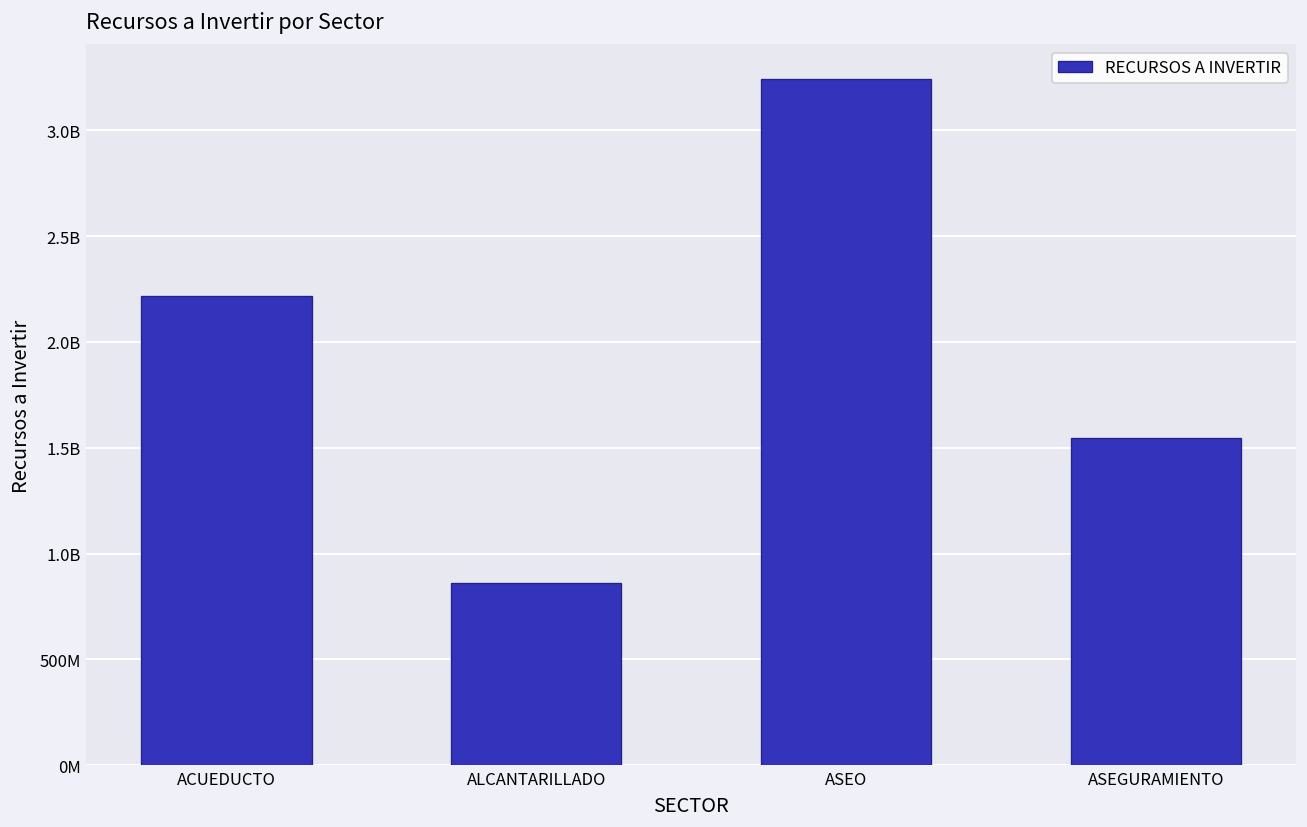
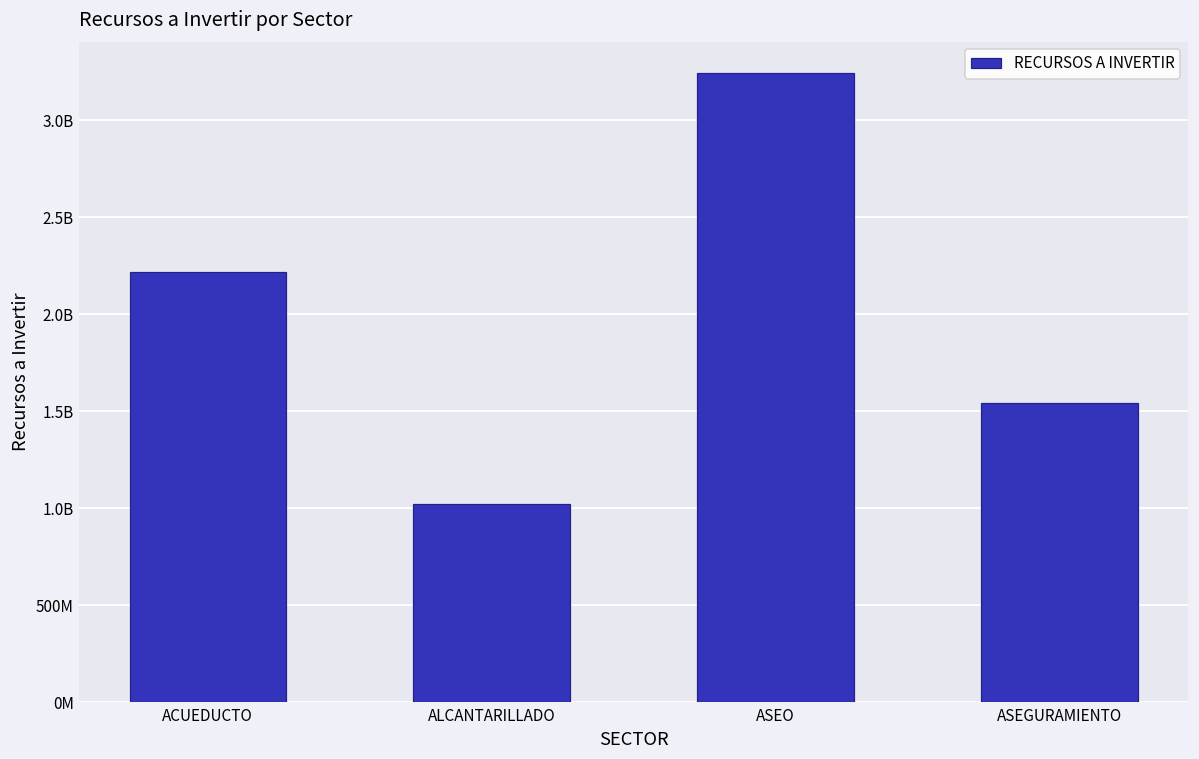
  {
    "ACUEDUCTO": 2220000000,
-   "ALCANTARILLADO": 860000000,
+   "ALCANTARILLADO": 1020000000,
    "ASEO": 3240000000,
    "ASEGURAMIENTO": 1540000000
  }
